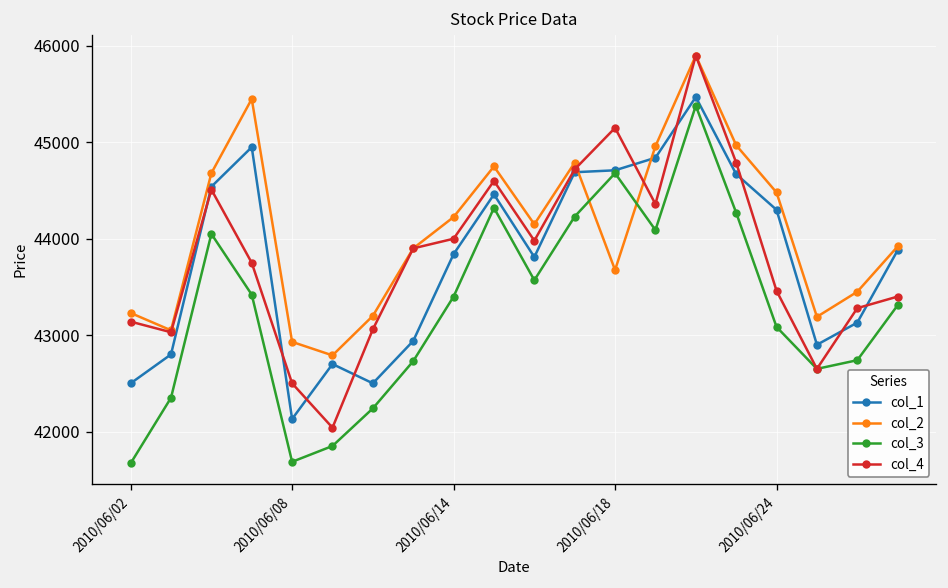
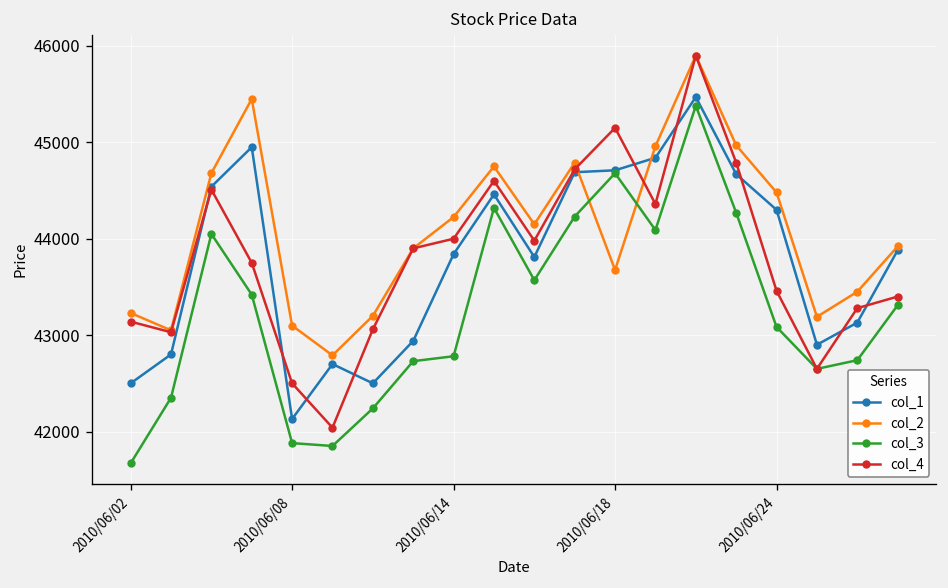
  {
    "col_1": {
      "2010/06/02": 42500,
      "2010/06/08": 42100,
      "2010/06/14": 43800,
      "2010/06/24": 44300
    },
    "col_2": {
      "2010/06/02": 43200,
-     "2010/06/08": 42900,
+     "2010/06/08": 43100,
      "2010/06/14": 44200,
      "2010/06/18": 43700,
      "2010/06/24": 44500
    },
    "col_3": {
      "2010/06/02": 41700,
-     "2010/06/08": 41700,
-     "2010/06/14": 43400,
+     "2010/06/08": 41900,
+     "2010/06/14": 42800,
      "2010/06/24": 43100
    },
    "col_4": {
      "2010/06/02": 43100,
      "2010/06/08": 42500,
      "2010/06/14": 44000,
      "2010/06/18": 45200,
      "2010/06/24": 43500
    }
  }
